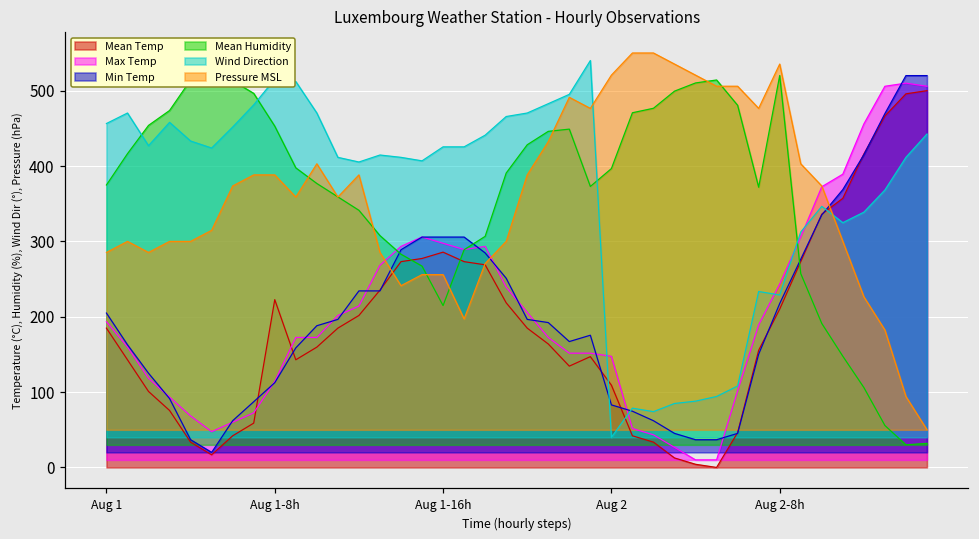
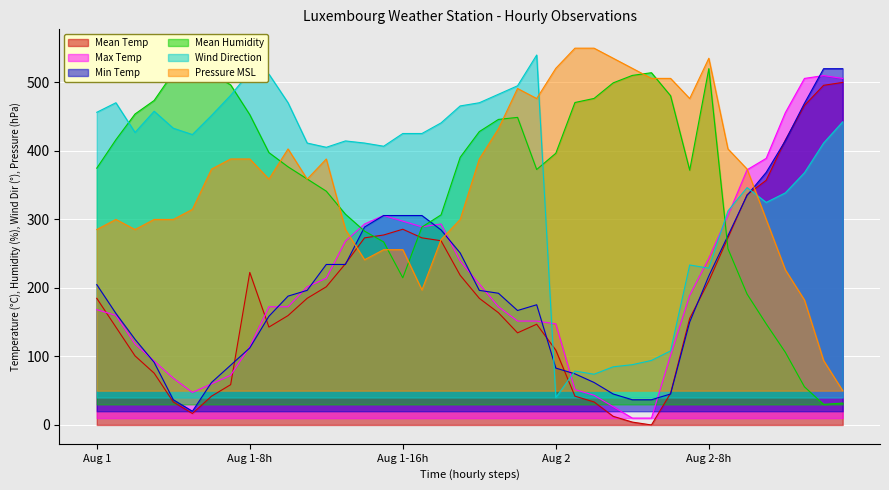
  {
    "Mean Temp": {
      "Aug 1": 180,
      "Aug 1-8h": 220,
      "Aug 1-16h": 290,
      "Aug 2": 110,
      "Aug 2-8h": 210
    },
    "Max Temp": {
-     "Aug 1": 190,
+     "Aug 1": 170,
      "Aug 1-16h": 300,
      "Aug 2": 150,
      "Aug 2-8h": 240
    },
    "Min Temp": {
      "Aug 1": 200,
      "Aug 1-16h": 310,
      "Aug 2": 80,
      "Aug 2-8h": 220
    },
    "Mean Humidity": {
      "Aug 1": 370,
      "Aug 1-8h": 450,
      "Aug 1-16h": 210,
      "Aug 2": 400,
      "Aug 2-8h": 520
    },
    "Wind Direction": {
      "Aug 1": 460,
      "Aug 1-16h": 430,
      "Aug 2": 40,
      "Aug 2-8h": 230
    },
    "Pressure MSL": {
      "Aug 1": 290,
      "Aug 1-8h": 390,
      "Aug 1-16h": 260,
      "Aug 2": 520,
      "Aug 2-8h": 540
    }
  }
